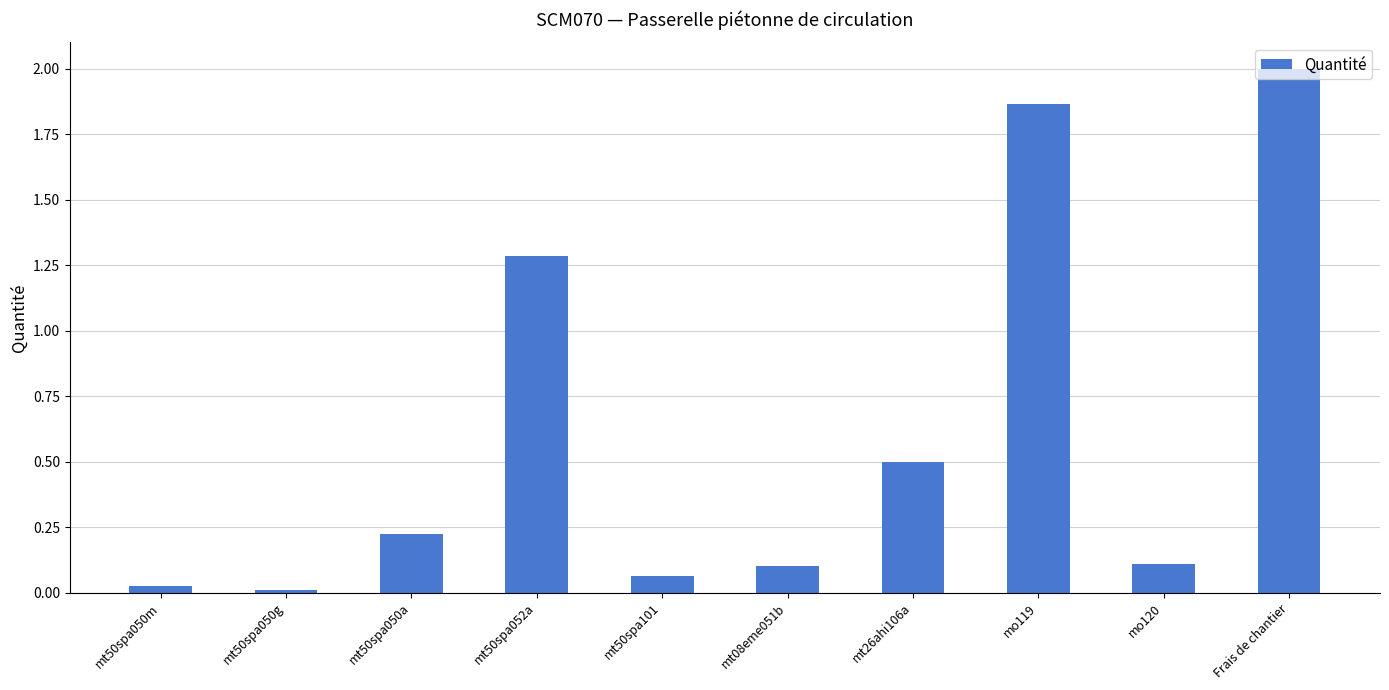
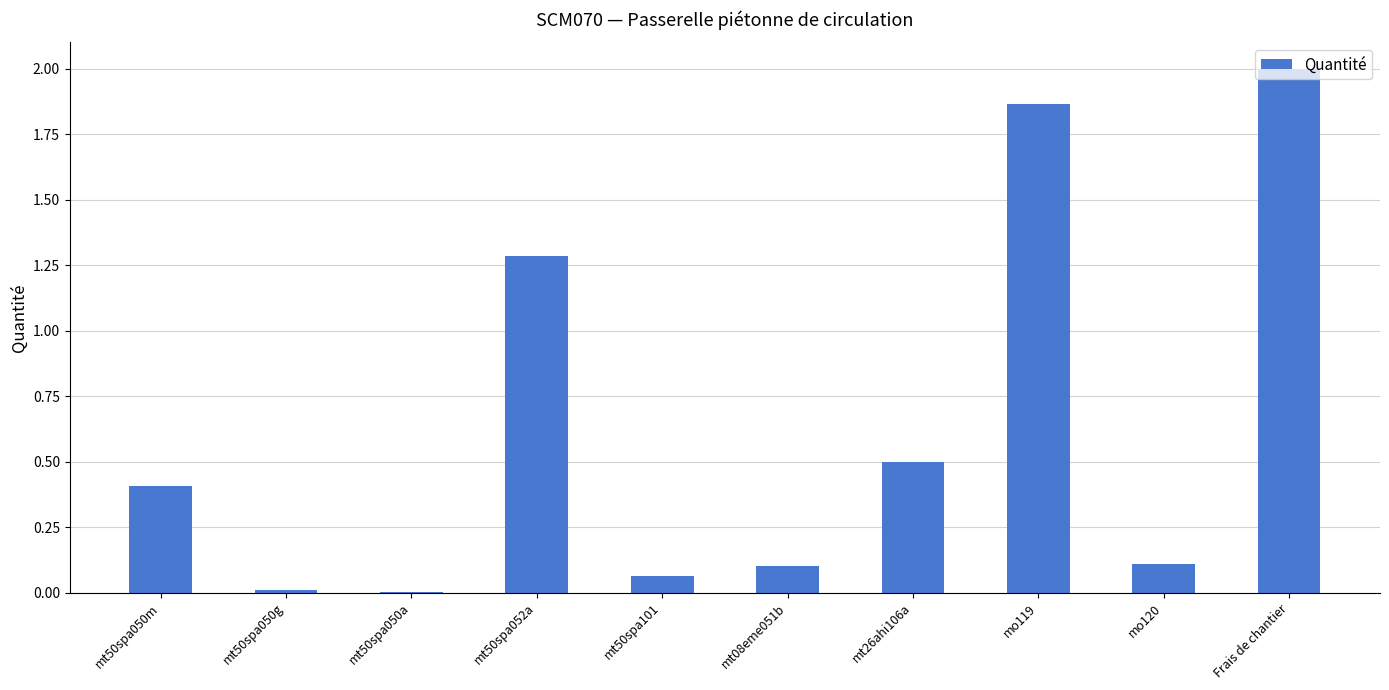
  {
-   "mt50spa050m": 0.02,
+   "mt50spa050m": 0.41,
    "mt50spa050g": 0.01,
-   "mt50spa050a": 0.23,
+   "mt50spa050a": 0.00,
    "mt50spa052a": 1.29,
    "mt50spa101": 0.06,
    "mt08eme051b": 0.10,
    "mt26ahi106a": 0.50,
    "mo119": 1.87,
    "mo120": 0.11
  }
